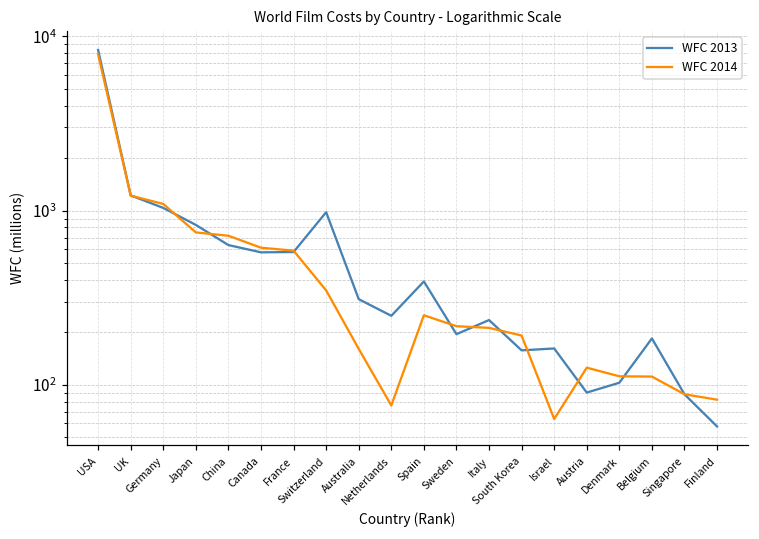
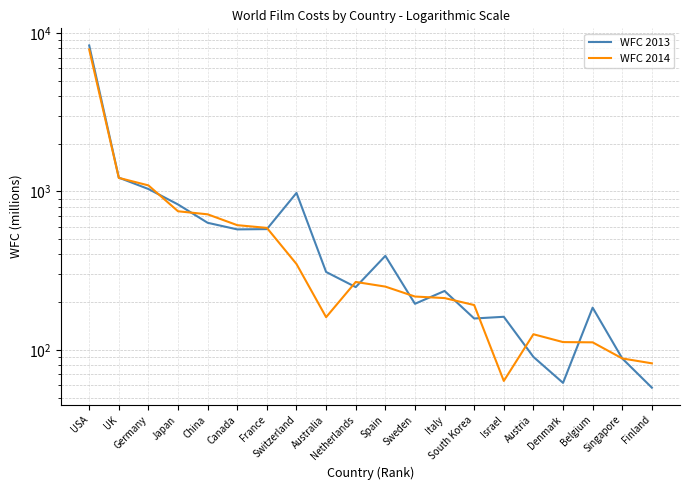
  {
    "WFC 2013": {
      "USA": 8000,
      "Germany": 1000,
      "Japan": 800,
      "China": 630,
      "Canada": 580,
      "Switzerland": 1000,
      "Australia": 310,
      "Netherlands": 250,
      "Spain": 390,
      "Sweden": 200,
      "Italy": 240,
      "South Korea": 160,
      "Israel": 160,
      "Austria": 90,
-     "Denmark": 100,
+     "Denmark": 62,
      "Belgium": 180,
      "Finland": 58
    },
    "WFC 2014": {
      "USA": 8000,
      "Germany": 1100,
      "Japan": 700,
      "China": 700,
      "Canada": 610,
      "Switzerland": 350,
      "Australia": 160,
-     "Netherlands": 80,
+     "Netherlands": 270,
      "Spain": 250,
      "Sweden": 220,
      "Italy": 210,
      "South Korea": 190,
      "Israel": 64,
      "Austria": 130,
      "Denmark": 110,
      "Belgium": 110,
      "Finland": 80
    }
  }
